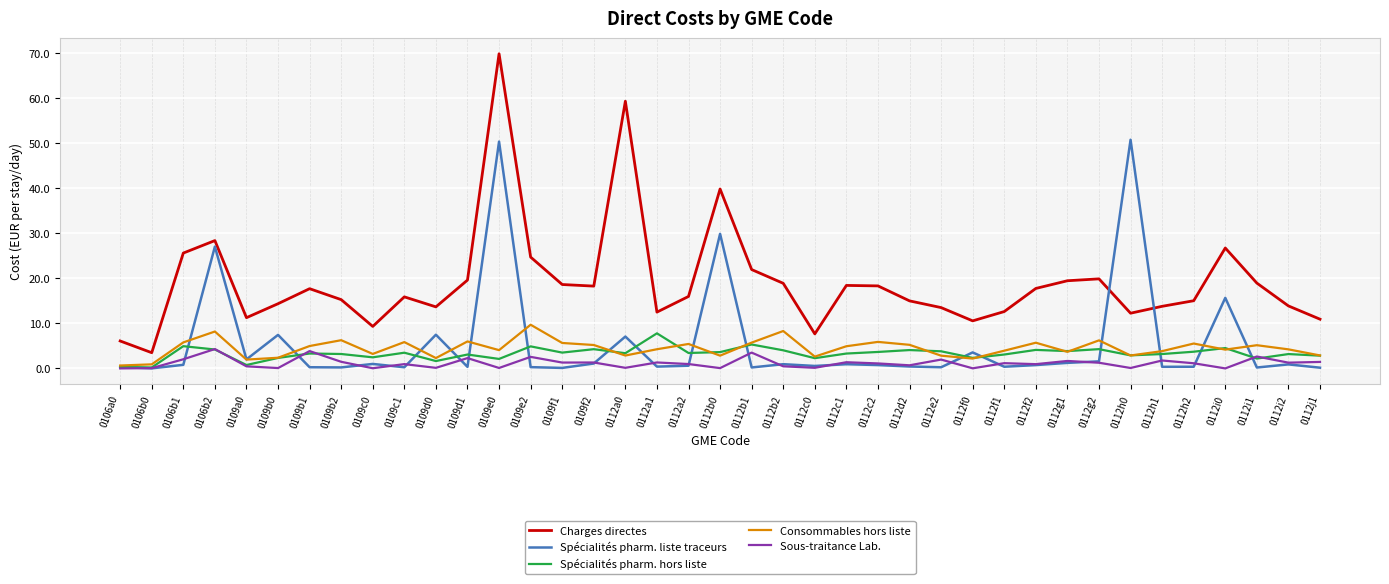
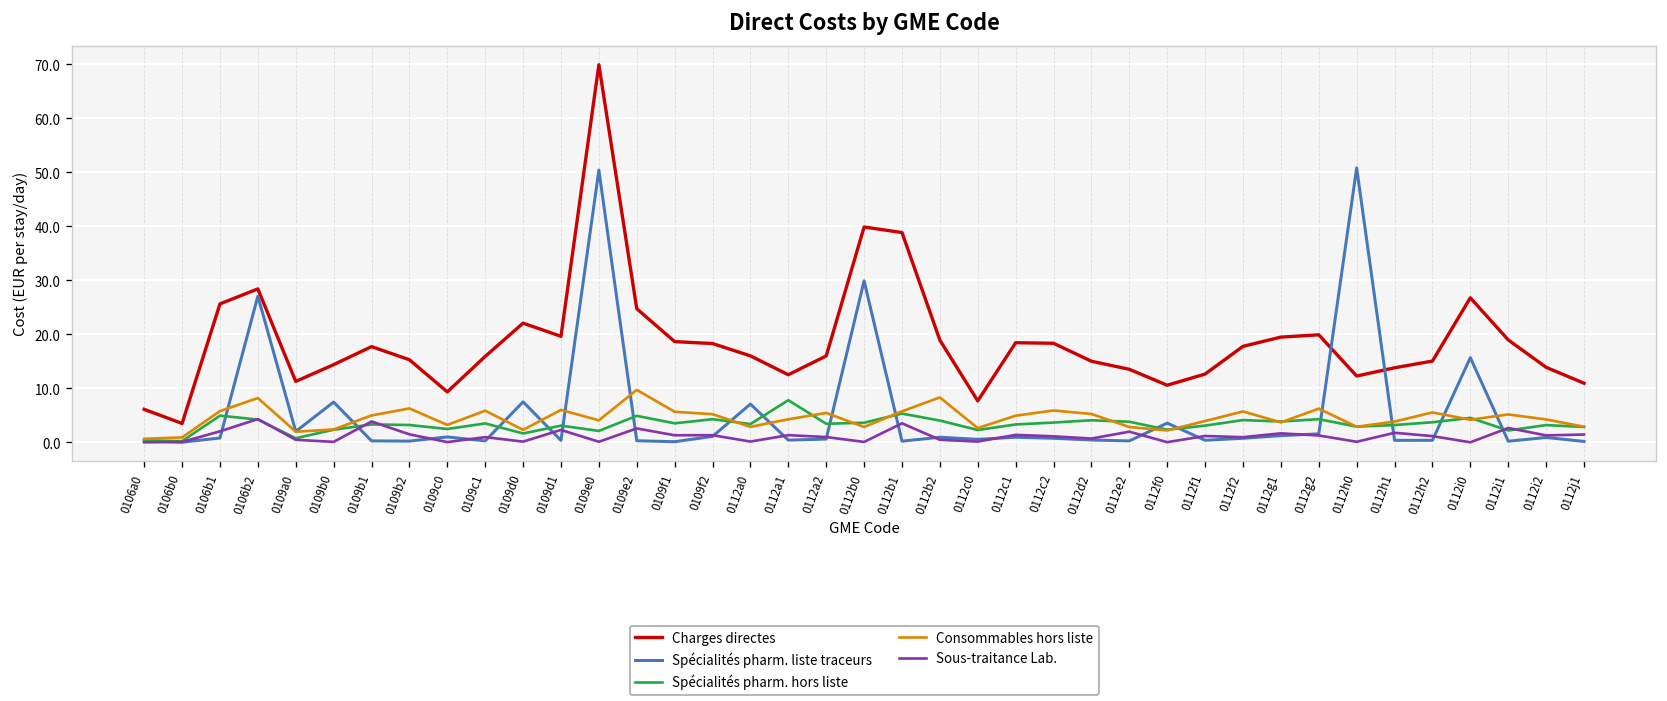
  {
    "Charges directes": {
      "0106a0": 6,
      "0106b0": 3,
      "0106b1": 26,
      "0106b2": 28,
      "0109a0": 11,
      "0109b0": 14,
      "0109b1": 18,
      "0109b2": 15,
      "0109c0": 9,
      "0109c1": 16,
-     "0109d0": 14,
+     "0109d0": 22,
      "0109d1": 20,
      "0109e0": 70,
      "0109e2": 25,
      "0109f1": 19,
      "0109f2": 18,
-     "0112a0": 59,
+     "0112a0": 16,
      "0112a1": 13,
      "0112a2": 16,
      "0112b0": 40,
-     "0112b1": 22,
+     "0112b1": 39,
      "0112b2": 19,
      "0112c0": 8,
      "0112c1": 18,
      "0112c2": 18,
      "0112d2": 15,
      "0112e2": 14,
      "0112f0": 11,
      "0112f1": 13,
      "0112f2": 18,
      "0112g1": 19,
      "0112g2": 20,
      "0112h0": 12,
      "0112h1": 14,
      "0112h2": 15,
      "0112i0": 27,
      "0112i1": 19,
      "0112i2": 14,
      "0112j1": 11
    },
    "Spécialités pharm. liste traceurs": {
      "0106b1": 1,
      "0106b2": 27,
      "0109b0": 7,
      "0109b1": 0,
      "0109b2": 0,
      "0109c0": 1,
      "0109c1": 0,
      "0109d0": 7,
      "0109d1": 0,
      "0109e0": 50,
      "0109e2": 0,
      "0109f1": 0,
      "0112a0": 7,
      "0112a1": 0,
      "0112b0": 30,
      "0112b1": 0,
      "0112e2": 0,
      "0112f0": 4,
      "0112f1": 0,
      "0112h0": 51,
      "0112h1": 0,
      "0112h2": 0,
      "0112i0": 16,
      "0112i1": 0,
      "0112j1": 0
    },
    "Spécialités pharm. hors liste": {
      "0106b1": 5,
      "0109b2": 3,
      "0109c0": 2,
      "0109c1": 3,
      "0109d0": 2,
      "0109d1": 3,
      "0109e0": 2,
      "0109e2": 5,
      "0109f1": 4,
      "0109f2": 4,
      "0112a1": 8,
      "0112a2": 3,
      "0112b0": 4,
      "0112b2": 4,
      "0112c1": 3,
      "0112c2": 4,
      "0112d2": 4,
      "0112e2": 4,
      "0112f1": 3,
      "0112f2": 4,
      "0112g2": 4,
      "0112h1": 3,
      "0112h2": 4,
      "0112i2": 3
    },
    "Consommables hors liste": {
      "0106b0": 1,
      "0106b1": 6,
      "0106b2": 8,
      "0109b1": 5,
      "0109b2": 6,
      "0109c0": 3,
      "0109c1": 6,
      "0109d0": 2,
      "0109d1": 6,
      "0109e0": 4,
      "0109e2": 10,
      "0109f1": 6,
      "0109f2": 5,
      "0112a1": 4,
      "0112a2": 5,
      "0112b0": 3,
      "0112b2": 8,
      "0112c1": 5,
      "0112c2": 6,
      "0112d2": 5,
      "0112e2": 3,
      "0112f1": 4,
      "0112f2": 6,
      "0112g2": 6,
      "0112h1": 4,
      "0112h2": 6,
      "0112i1": 5,
      "0112i2": 4
    },
    "Sous-traitance Lab.": {
      "0106b1": 2,
      "0109b0": 0,
      "0109b2": 1,
      "0109c0": 0,
      "0109c1": 1,
      "0109d0": 0,
      "0109d1": 2,
      "0109e0": 0,
      "0109e2": 3,
      "0109f1": 1,
      "0112a0": 0,
      "0112a1": 1,
      "0112b0": 0,
      "0112b1": 4,
      "0112e2": 2,
      "0112f0": 0,
      "0112f1": 1,
      "0112h0": 0,
      "0112h1": 2,
      "0112h2": 1,
      "0112i0": 0,
      "0112j1": 1
    }
  }
